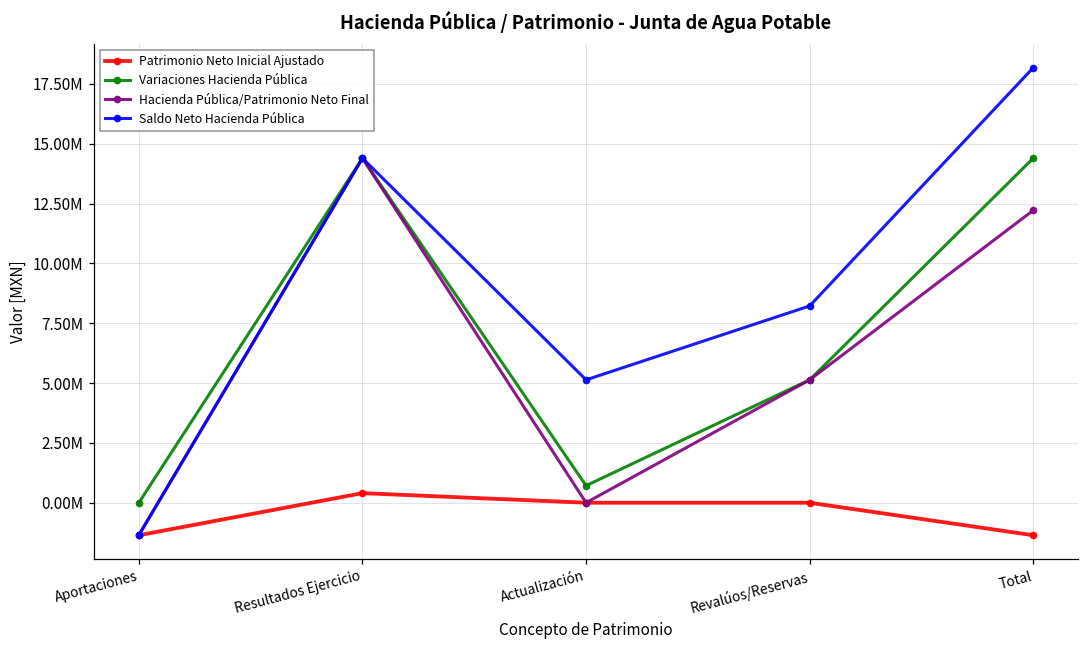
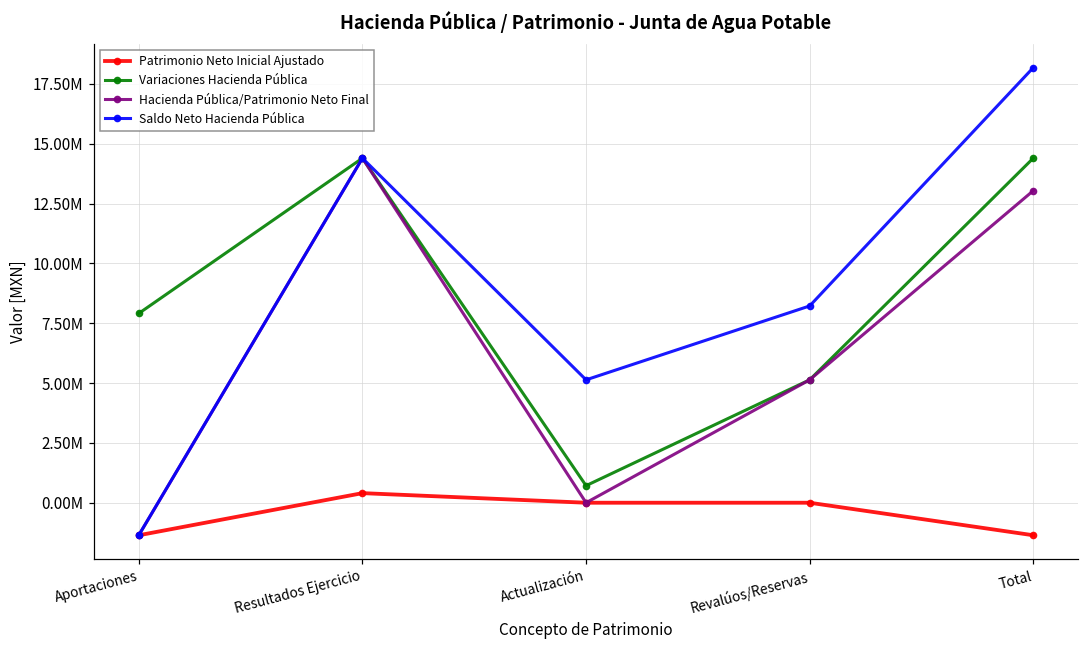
  {
    "Patrimonio Neto Inicial Ajustado": {
      "Resultados Ejercicio": 400000,
      "Revalúos/Reservas": 0,
      "Total": -1400000
    },
    "Variaciones Hacienda Pública": {
-     "Aportaciones": 0,
+     "Aportaciones": 7900000,
      "Actualización": 700000,
      "Total": 14400000
    },
    "Hacienda Pública/Patrimonio Neto Final": {
-     "Total": 12200000
+     "Total": 13000000
    },
    "Saldo Neto Hacienda Pública": {
      "Actualización": 5100000,
      "Revalúos/Reservas": 8200000,
      "Total": 18200000
    }
  }
